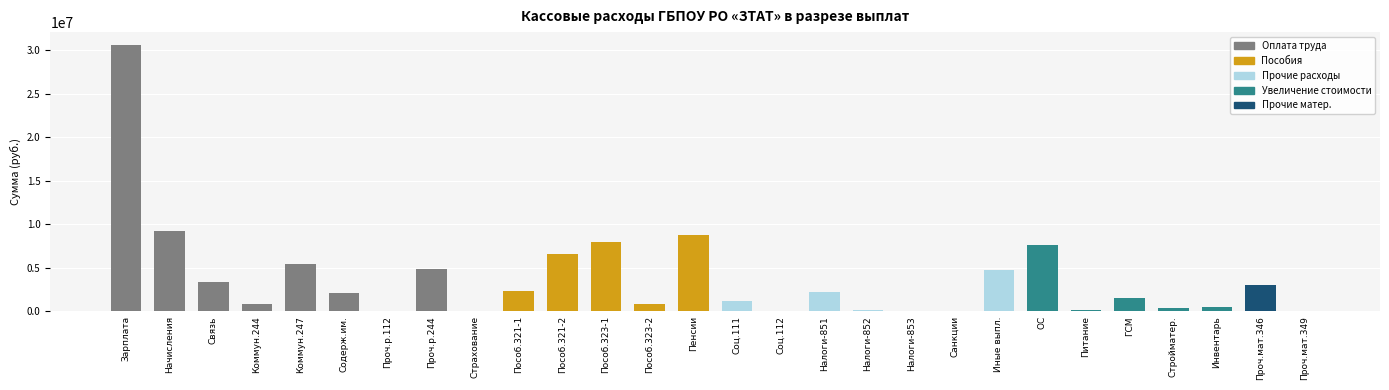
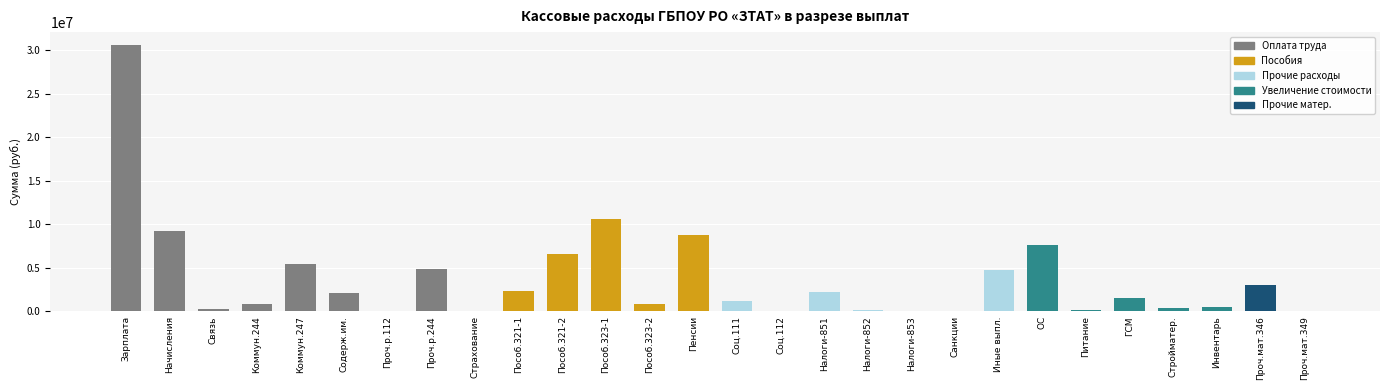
  {
    "Зарплата": 31000000,
    "Начисления": 9000000,
-   "Связь": 3000000,
+   "Связь": 0,
    "Коммун.244": 1000000,
    "Коммун.247": 5000000,
    "Содерж.им.": 2000000,
    "Проч.р.244": 5000000,
    "Пособ.321-1": 2000000,
    "Пособ.321-2": 7000000,
-   "Пособ.323-1": 8000000,
+   "Пособ.323-1": 11000000,
    "Пособ.323-2": 1000000,
    "Пенсии": 9000000,
    "Соц.111": 1000000,
    "Налоги-851": 2000000,
    "Иные выпл.": 5000000,
    "ОС": 8000000,
    "ГСМ": 2000000,
    "Стройматер.": 0,
    "Инвентарь": 0,
    "Проч.мат.346": 3000000
  }
